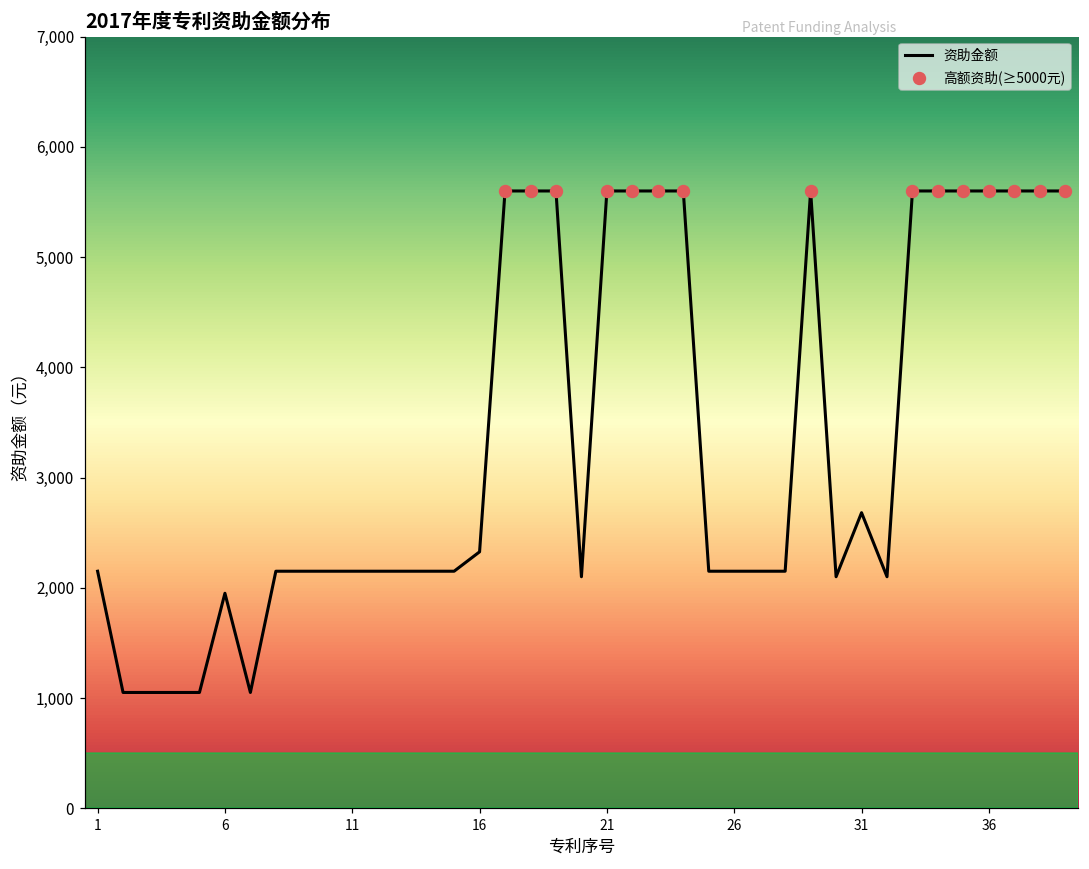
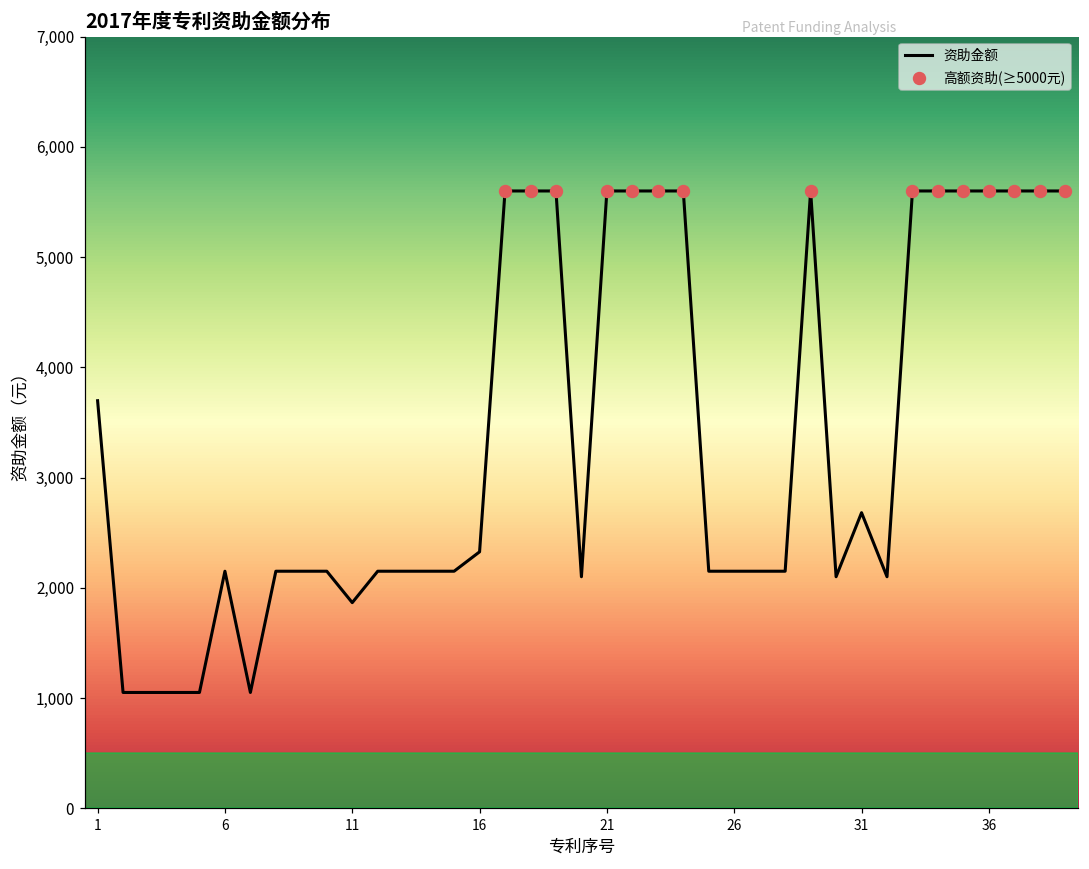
  {
    "资助金额": {
-     "1": "2,150",
-     "6": "1,950",
-     "11": "2,150",
+     "1": "3,700",
+     "6": "2,150",
+     "11": "1,870",
      "16": "2,330",
      "26": "2,150",
      "31": "2,680"
    }
  }
